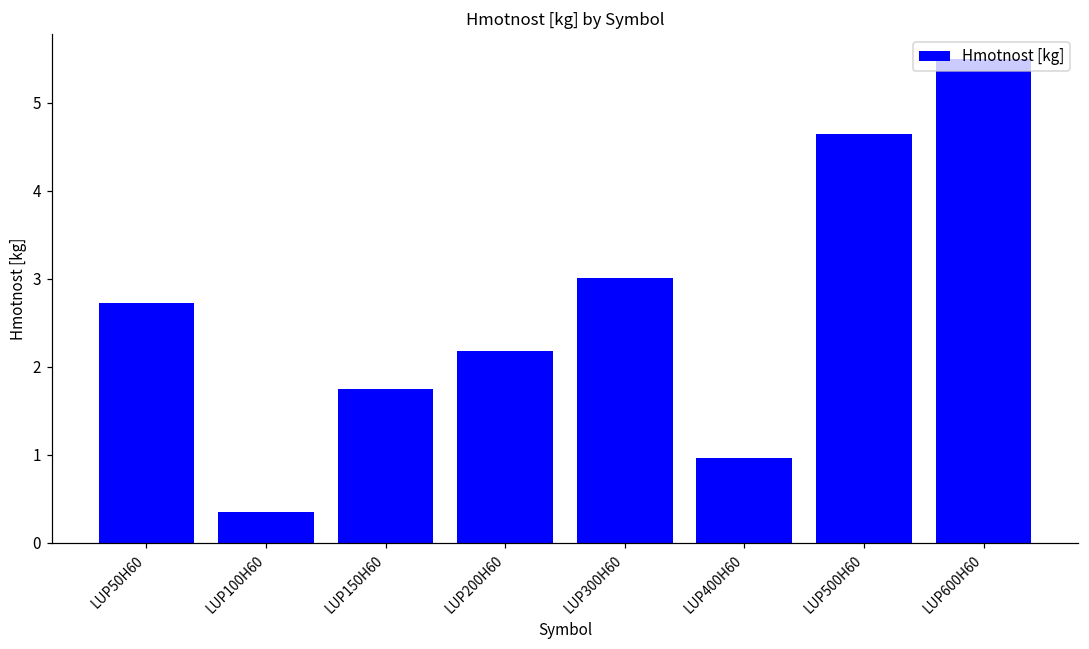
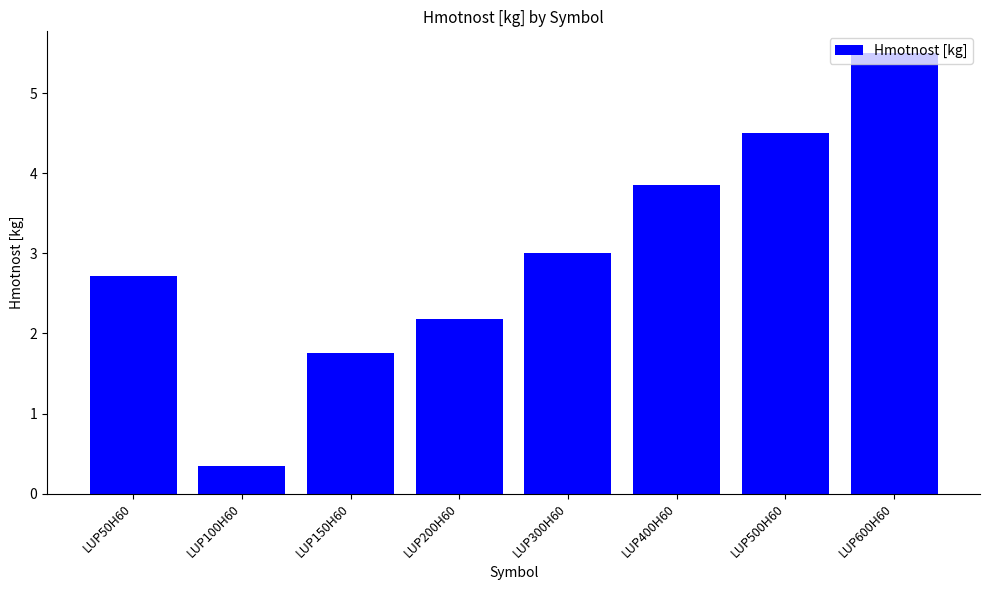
  {
    "LUP50H60": 2.7,
    "LUP100H60": 0.4,
    "LUP150H60": 1.8,
    "LUP200H60": 2.2,
    "LUP300H60": 3.0,
-   "LUP400H60": 1.0,
-   "LUP500H60": 4.7
+   "LUP400H60": 3.9,
+   "LUP500H60": 4.5
  }
